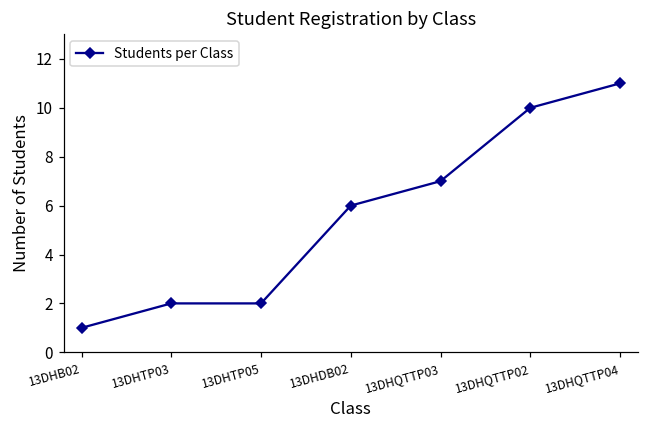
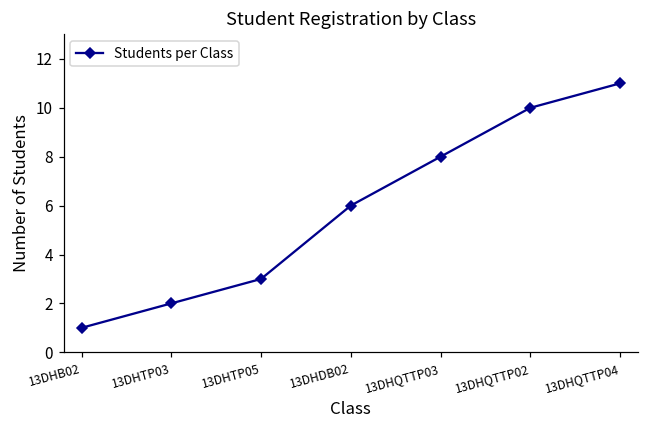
  {
    "13DHB02": 1,
    "13DHTP03": 2,
-   "13DHTP05": 2,
+   "13DHTP05": 3,
    "13DHDB02": 6,
-   "13DHQTTP03": 7,
+   "13DHQTTP03": 8,
    "13DHQTTP02": 10,
    "13DHQTTP04": 11
  }
